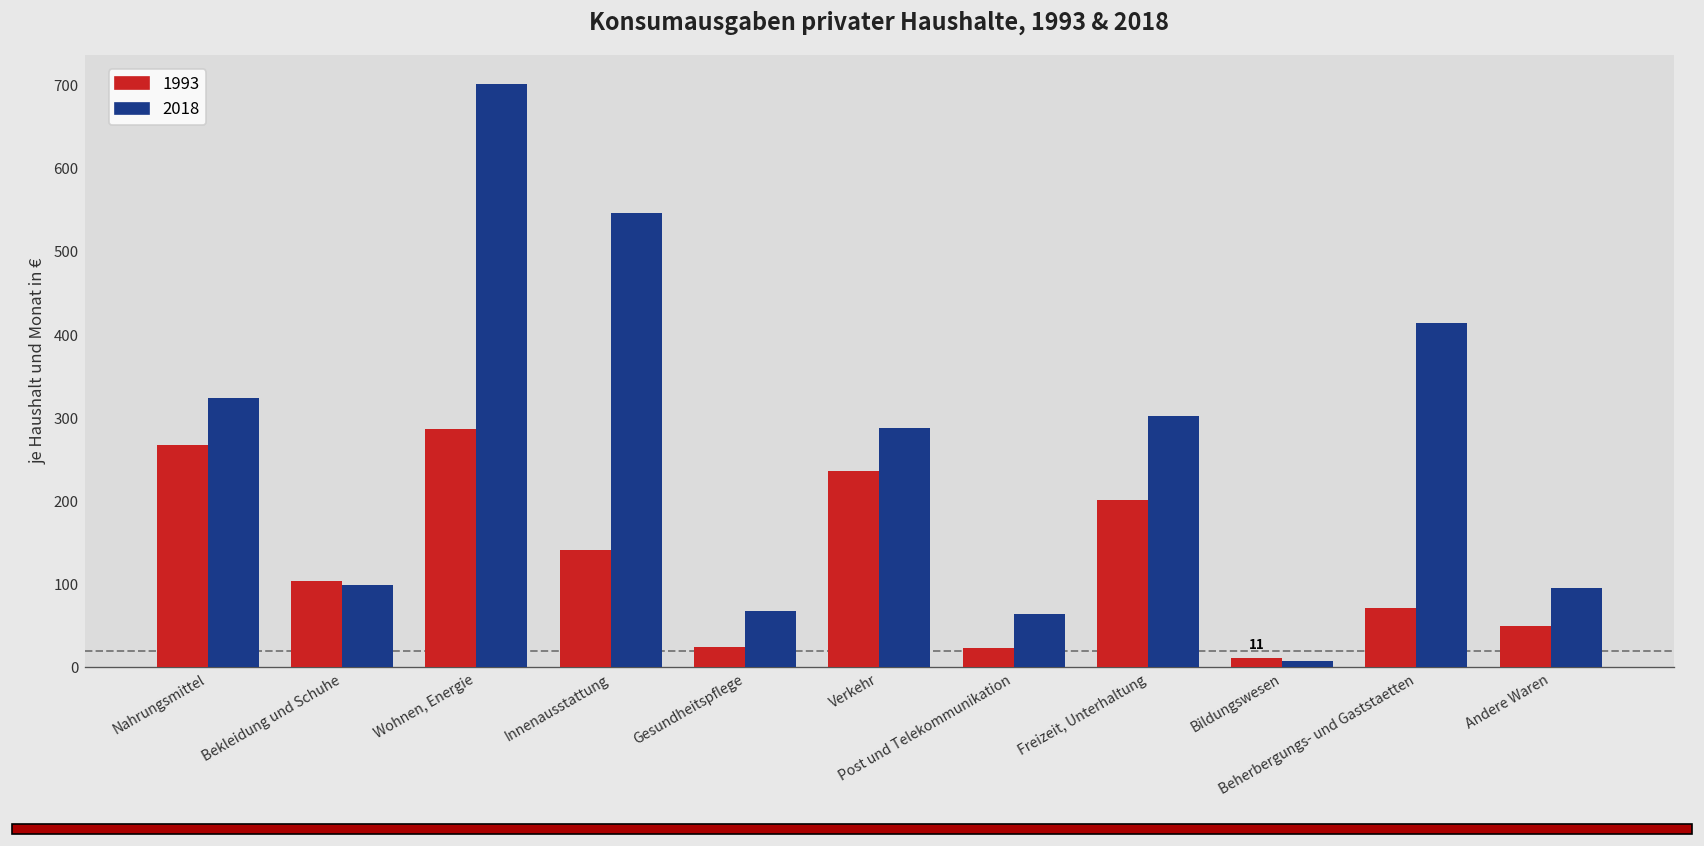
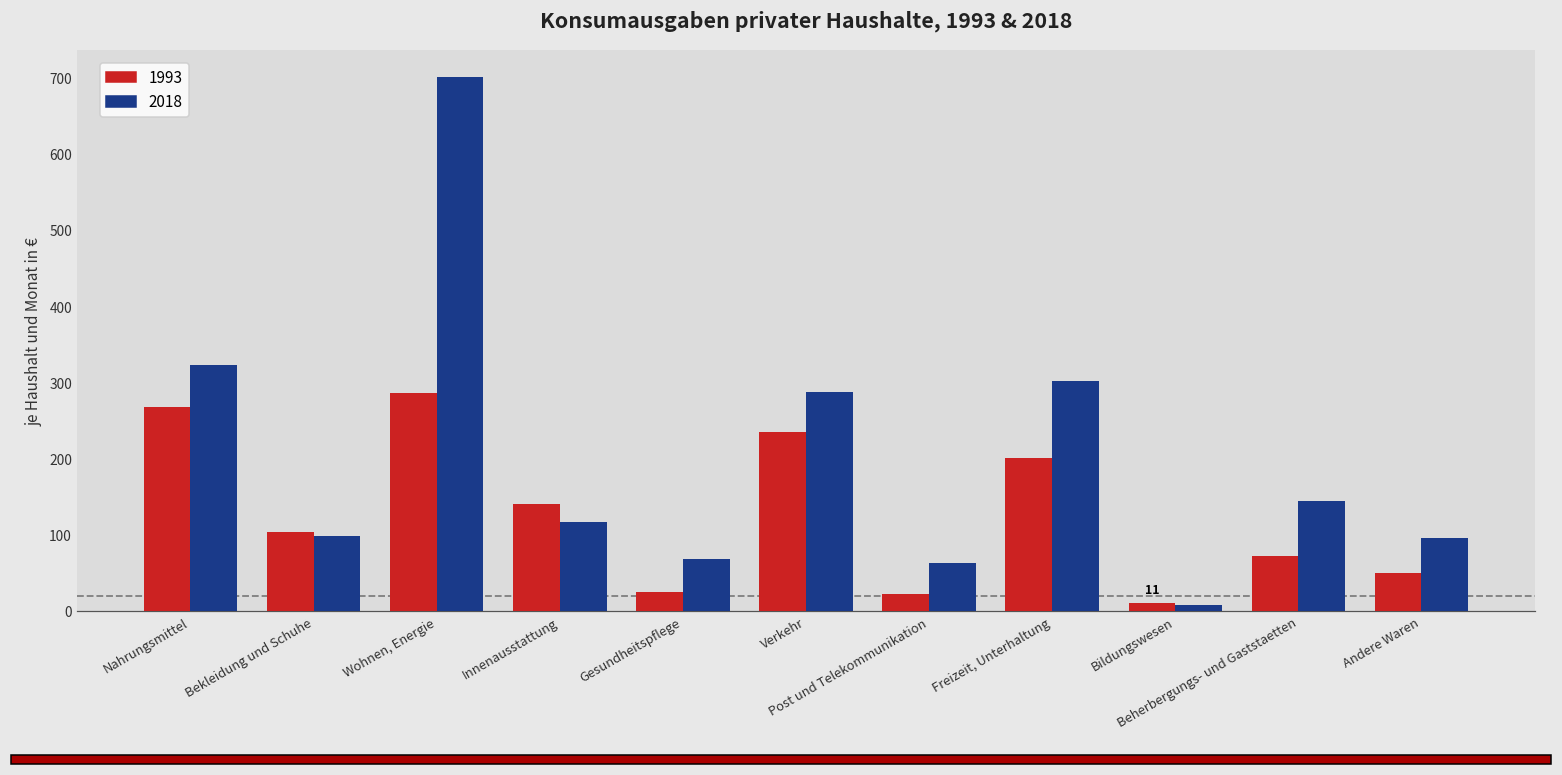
  {
    "1993": {
      "Bildungswesen": 11
    },
    "2018": {
      "Nahrungsmittel": 320,
      "Bekleidung und Schuhe": 100,
      "Wohnen, Energie": 700,
-     "Innenausstattung": 550,
+     "Innenausstattung": 120,
      "Gesundheitspflege": 70,
      "Verkehr": 290,
      "Post und Telekommunikation": 60,
      "Freizeit, Unterhaltung": 300,
      "Bildungswesen": 10,
-     "Beherbergungs- und Gaststaetten": 420,
+     "Beherbergungs- und Gaststaetten": 150,
      "Andere Waren": 100
    }
  }
